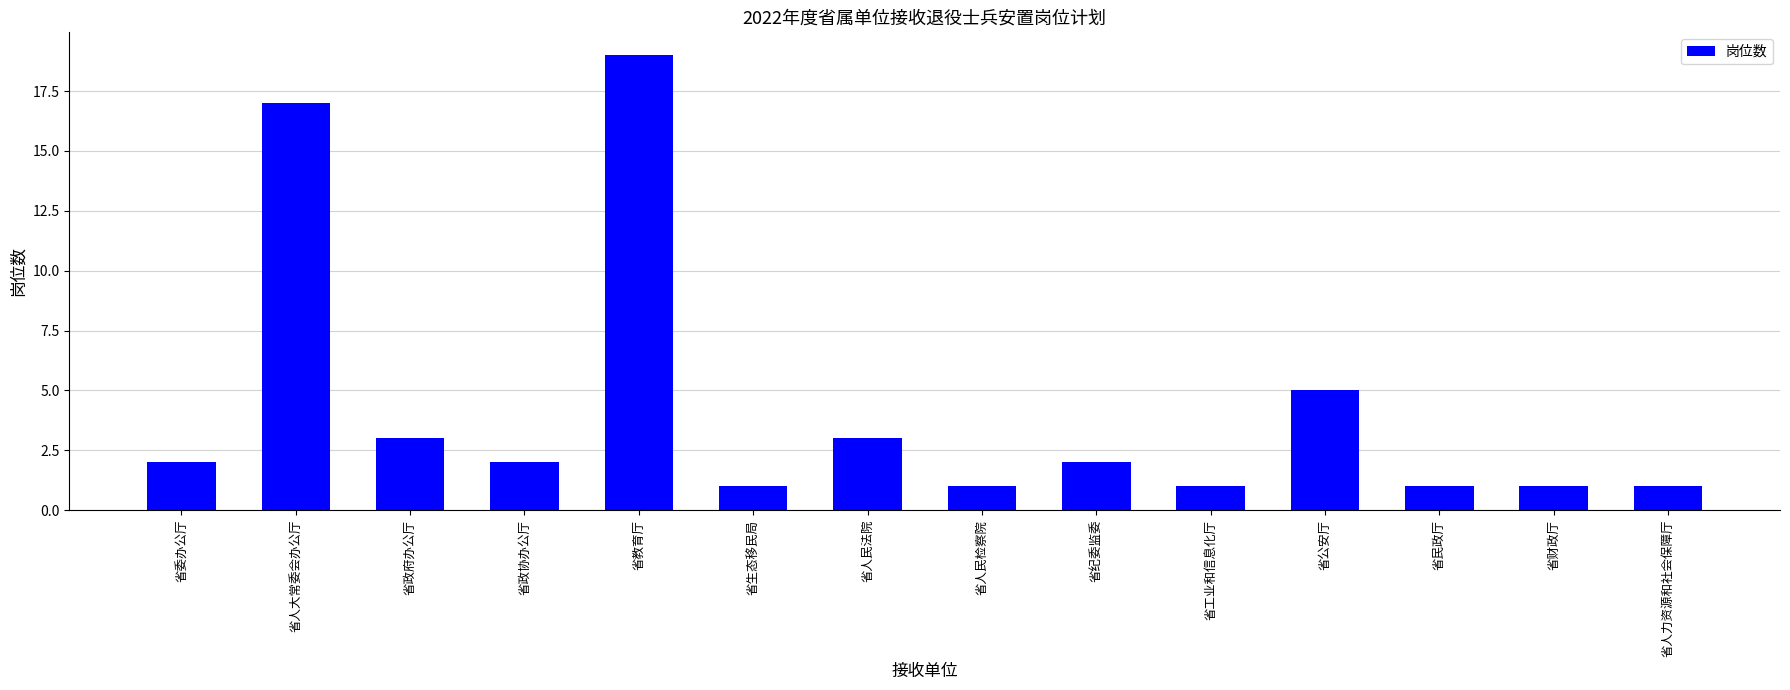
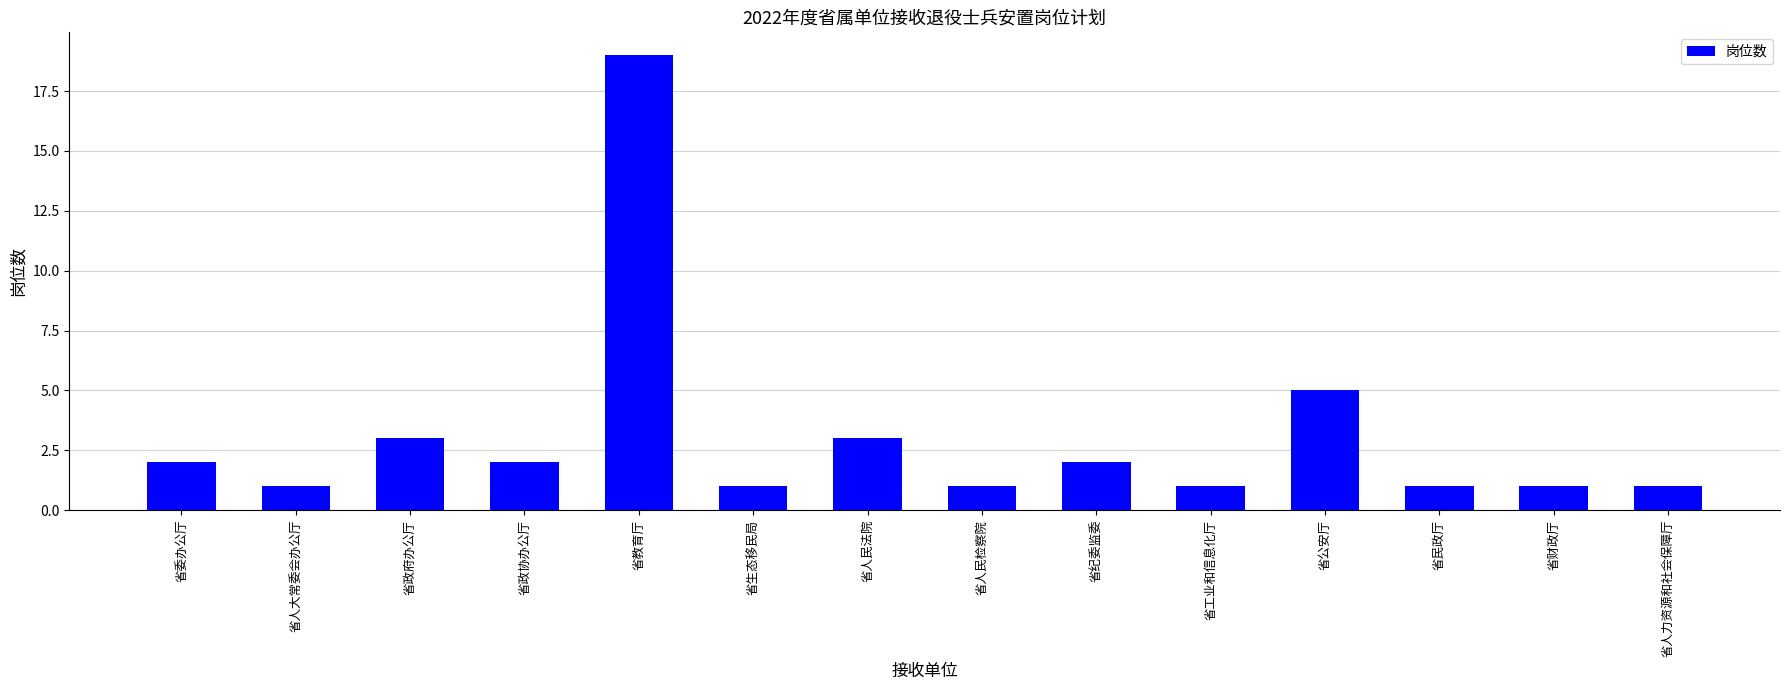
  {
    "省委办公厅": 2,
-   "省人大常委会办公厅": 17,
+   "省人大常委会办公厅": 1,
    "省政府办公厅": 3,
    "省政协办公厅": 2,
    "省教育厅": 19,
    "省生态移民局": 1,
    "省人民法院": 3,
    "省人民检察院": 1,
    "省纪委监委": 2,
    "省工业和信息化厅": 1,
    "省公安厅": 5,
    "省民政厅": 1,
    "省财政厅": 1,
    "省人力资源和社会保障厅": 1
  }
